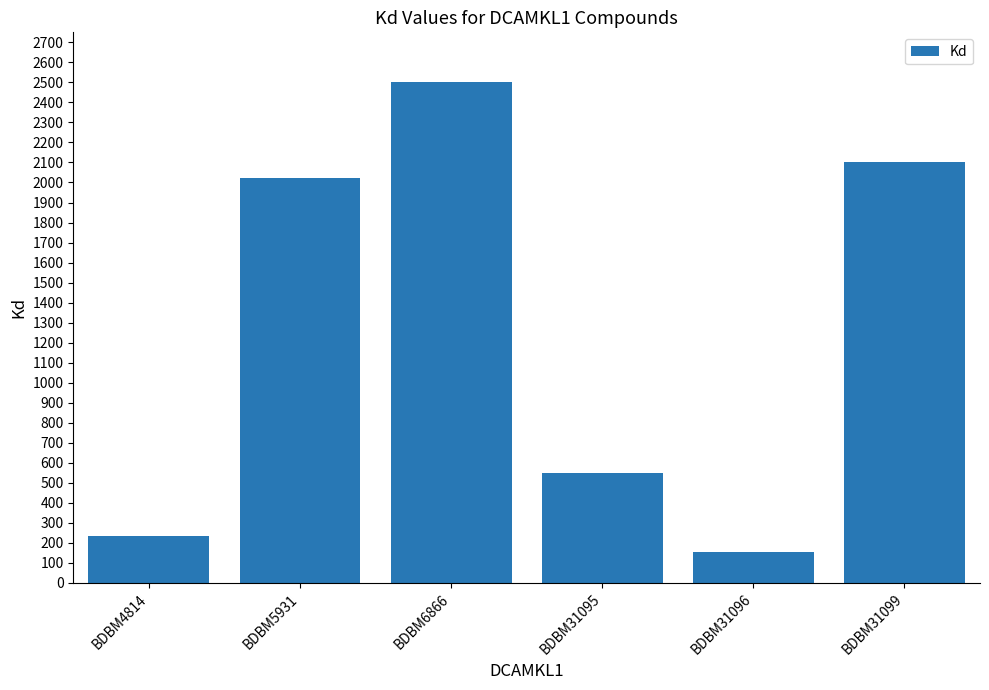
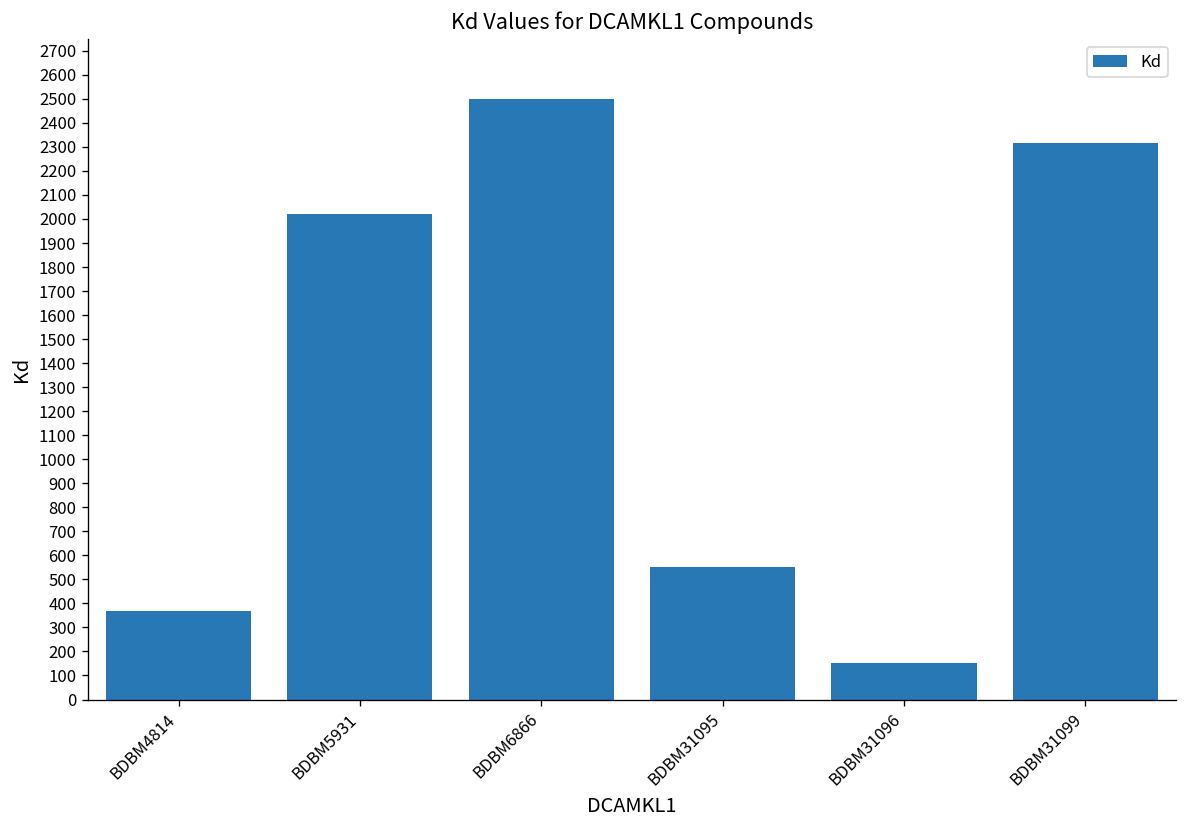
  {
-   "BDBM4814": 240,
+   "BDBM4814": 370,
    "BDBM5931": 2020,
    "BDBM6866": 2500,
    "BDBM31095": 550,
    "BDBM31096": 150,
-   "BDBM31099": 2100
+   "BDBM31099": 2320
  }
